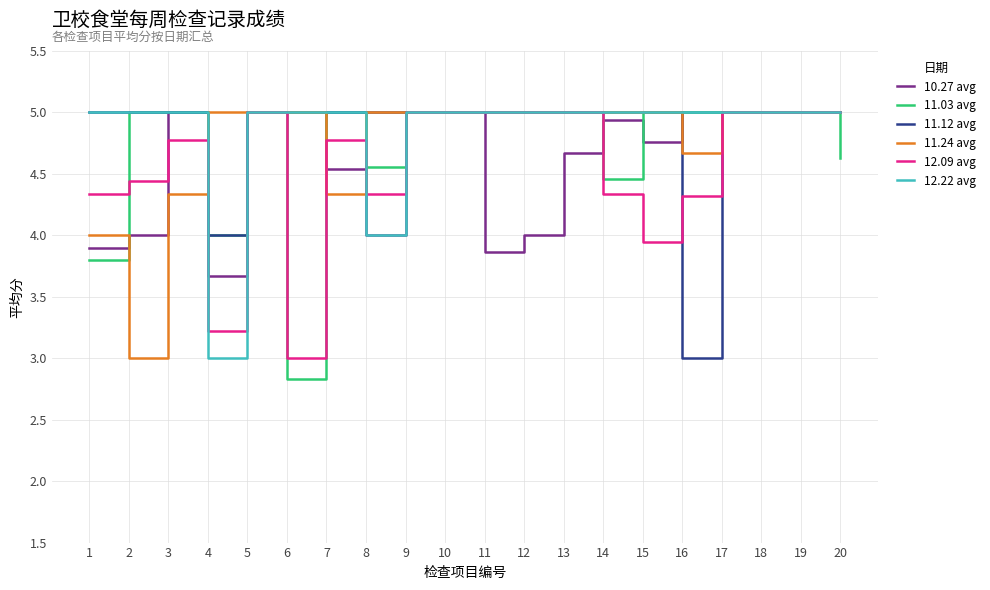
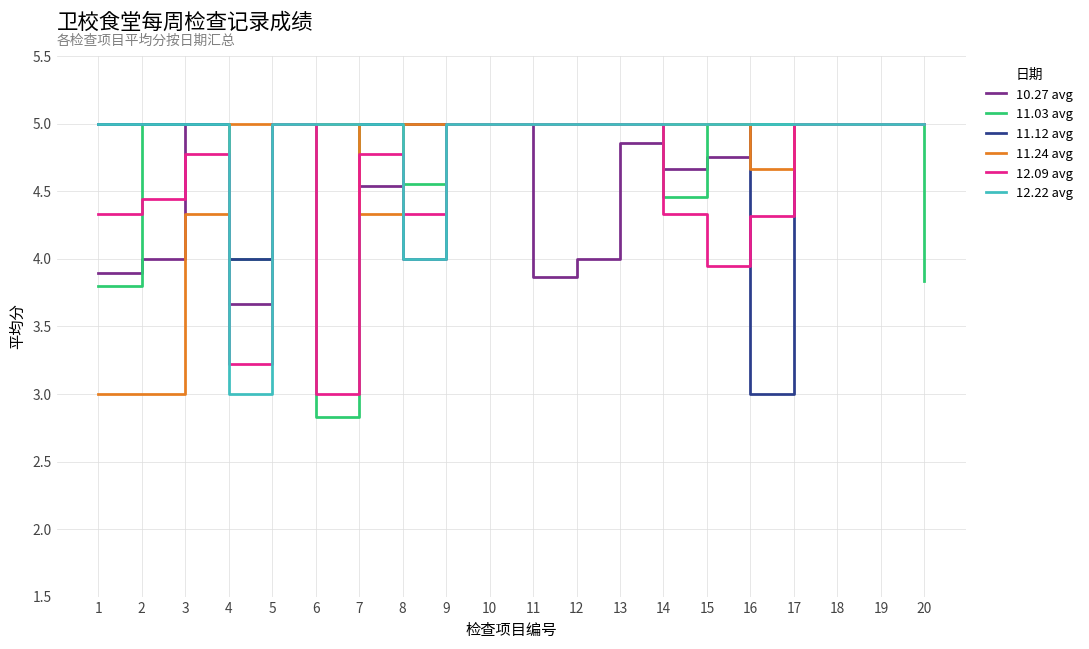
  {
    "10.27 avg": {
      "1": 3.90,
      "2": 4.00,
      "4": 3.67,
      "7": 4.54,
      "11": 3.86,
      "12": 4.00,
-     "13": 4.67,
-     "14": 4.94,
+     "13": 4.85,
+     "14": 4.67,
      "15": 4.76
    },
    "11.03 avg": {
      "1": 3.80,
      "6": 2.83,
      "8": 4.56,
      "14": 4.46,
-     "20": 4.63
+     "20": 3.83
    },
    "11.12 avg": {
      "16": 3.00
    },
    "11.24 avg": {
-     "1": 4,
+     "1": 3,
      "2": 3,
      "3": 4.33,
      "4": 5,
      "7": 4.33,
      "16": 4.67
    },
    "12.09 avg": {
      "1": 4.33,
      "2": 4.44,
      "3": 4.78,
      "4": 3.22,
      "6": 3.00,
      "7": 4.78,
      "8": 4.33,
      "14": 4.33,
      "15": 3.95,
      "16": 4.32
    },
    "12.22 avg": {
      "4": 3.00
    }
  }
